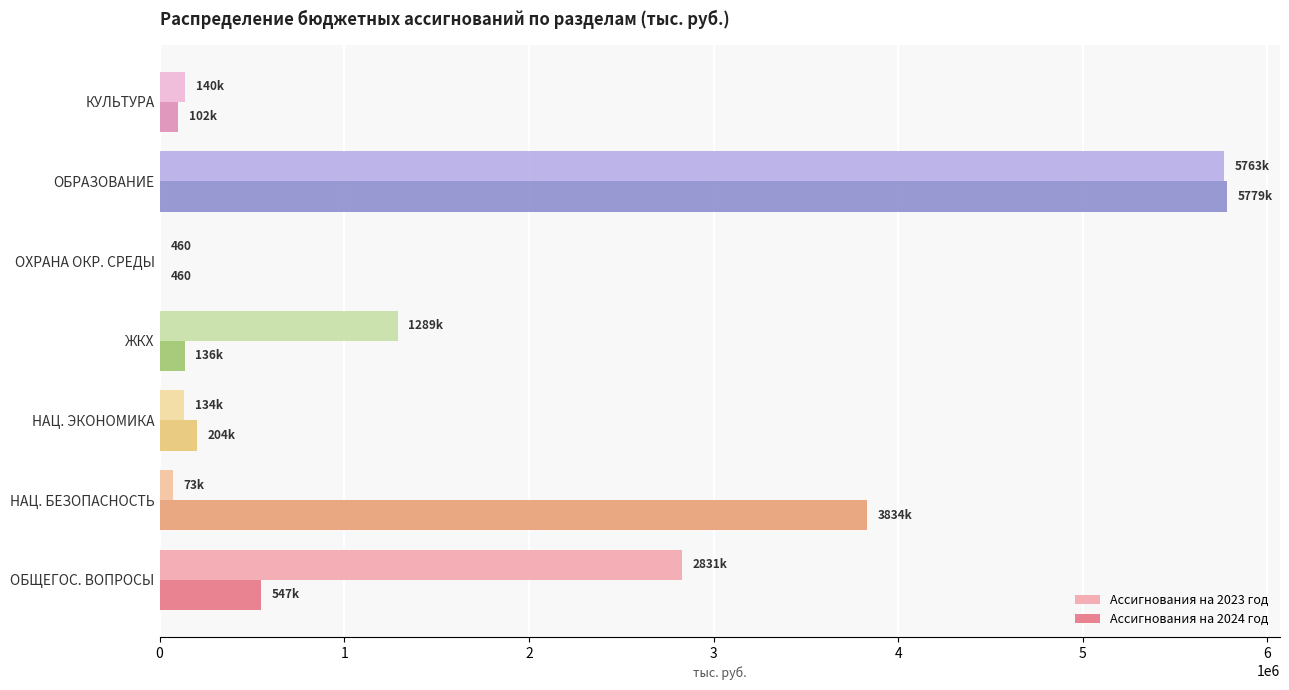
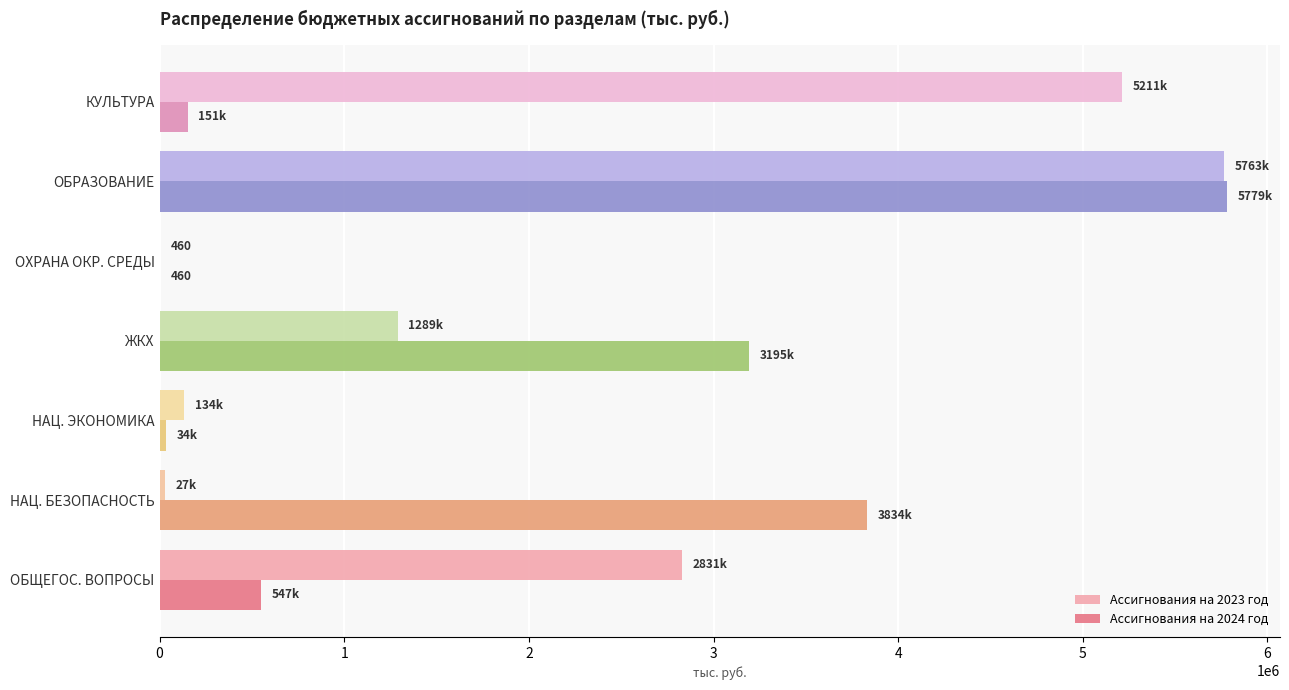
  {
    "Ассигнования на 2023 год": {
-     "КУЛЬТУРА": "140k",
+     "КУЛЬТУРА": "5211k",
      "ОБРАЗОВАНИЕ": "5763k",
      "ОХРАНА ОКР. СРЕДЫ": "460",
      "ЖКХ": "1289k",
      "НАЦ. ЭКОНОМИКА": "134k",
-     "НАЦ. БЕЗОПАСНОСТЬ": "73k",
+     "НАЦ. БЕЗОПАСНОСТЬ": "27k",
      "ОБЩЕГОС. ВОПРОСЫ": "2831k"
    },
    "Ассигнования на 2024 год": {
-     "КУЛЬТУРА": "102k",
+     "КУЛЬТУРА": "151k",
      "ОБРАЗОВАНИЕ": "5779k",
      "ОХРАНА ОКР. СРЕДЫ": "460",
-     "ЖКХ": "136k",
-     "НАЦ. ЭКОНОМИКА": "204k",
+     "ЖКХ": "3195k",
+     "НАЦ. ЭКОНОМИКА": "34k",
      "НАЦ. БЕЗОПАСНОСТЬ": "3834k",
      "ОБЩЕГОС. ВОПРОСЫ": "547k"
    }
  }
